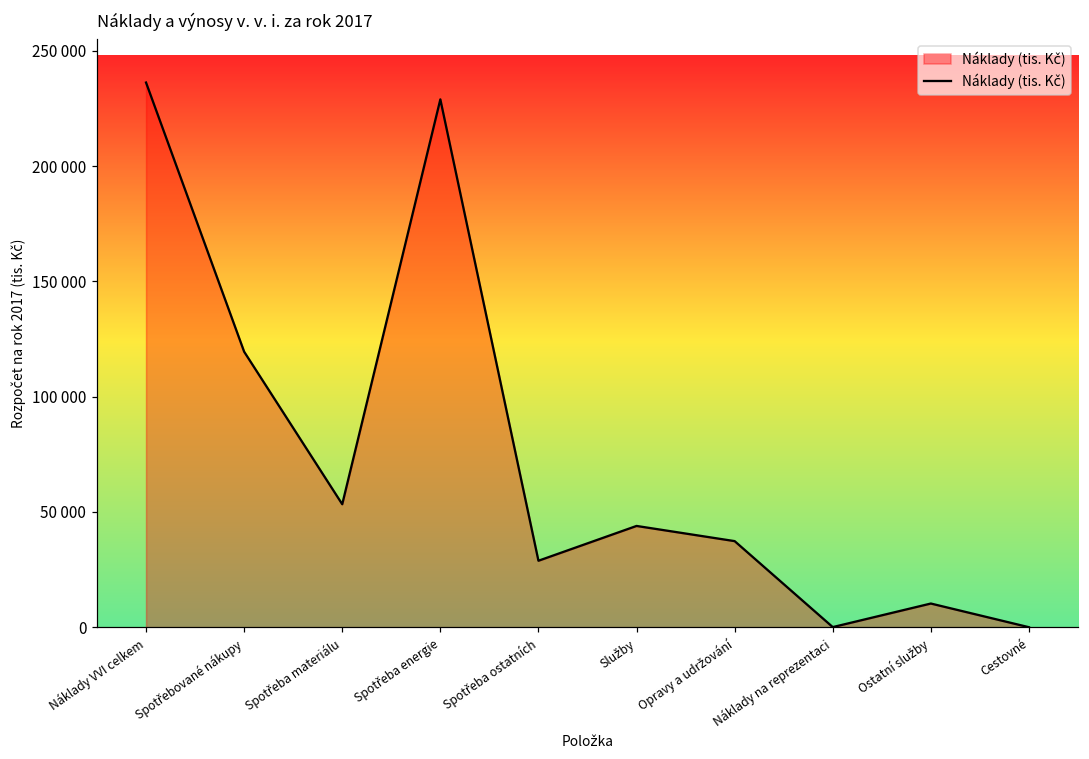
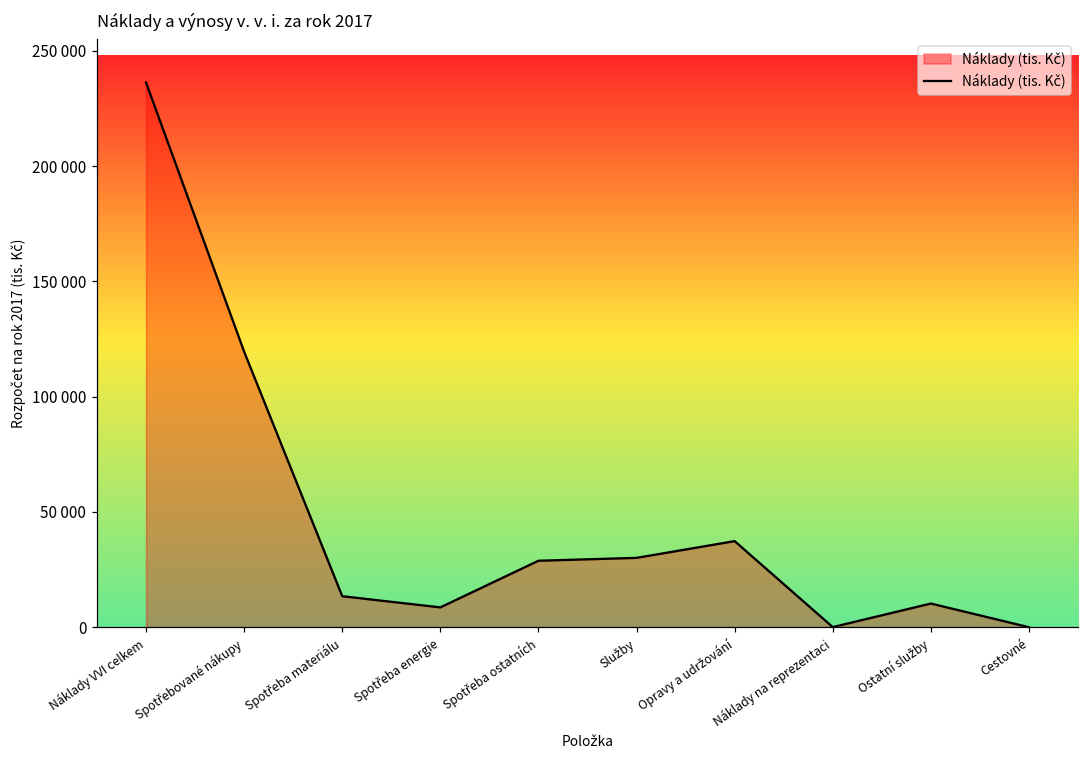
  {
    "Náklady VVI celkem": 236000,
    "Spotřebované nákupy": 119000,
-   "Spotřeba materiálu": 53000,
-   "Spotřeba energie": 229000,
+   "Spotřeba materiálu": 13000,
+   "Spotřeba energie": 9000,
    "Spotřeba ostatních": 29000,
-   "Služby": 44000,
+   "Služby": 30000,
    "Opravy a udržování": 37000,
    "Náklady na reprezentaci": 0,
    "Ostatní služby": 10000,
    "Cestovné": 0
  }
